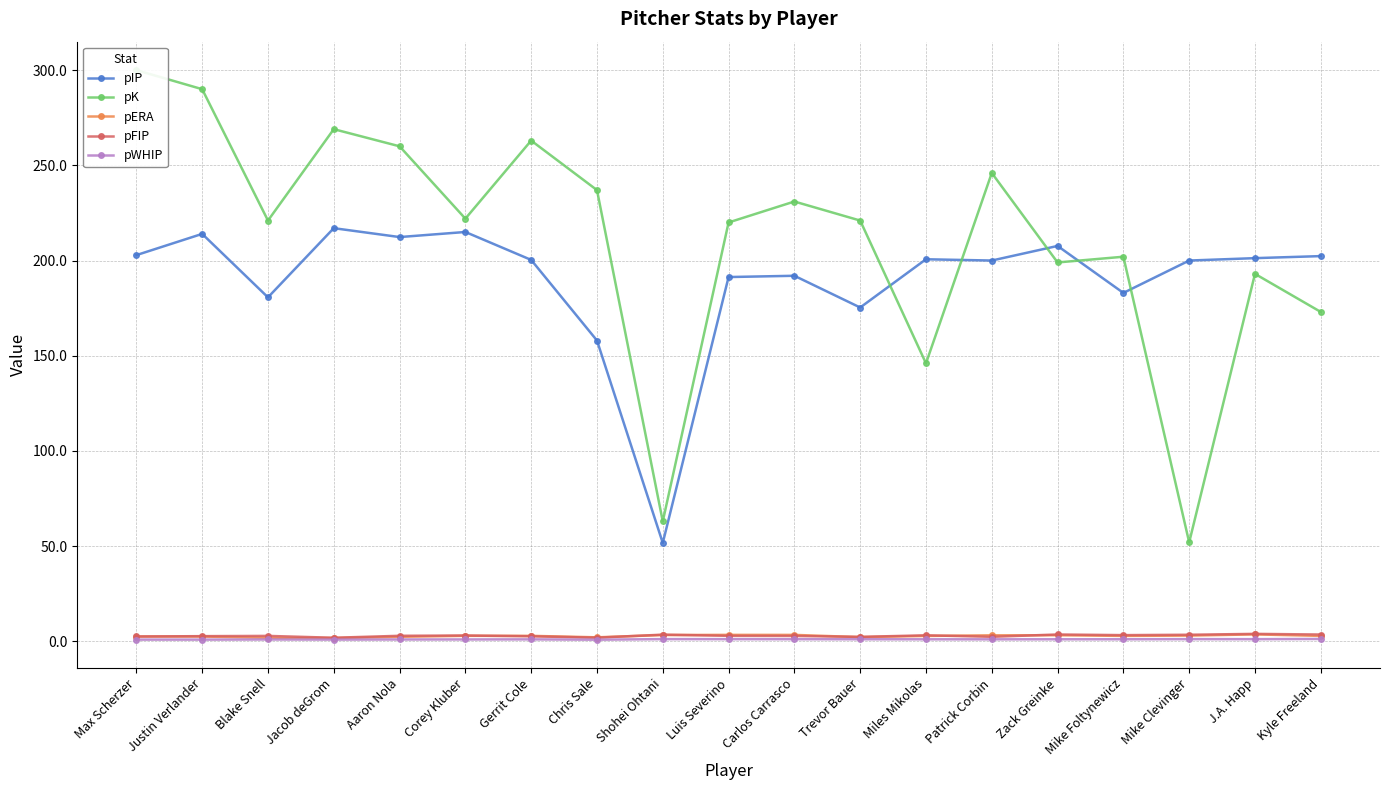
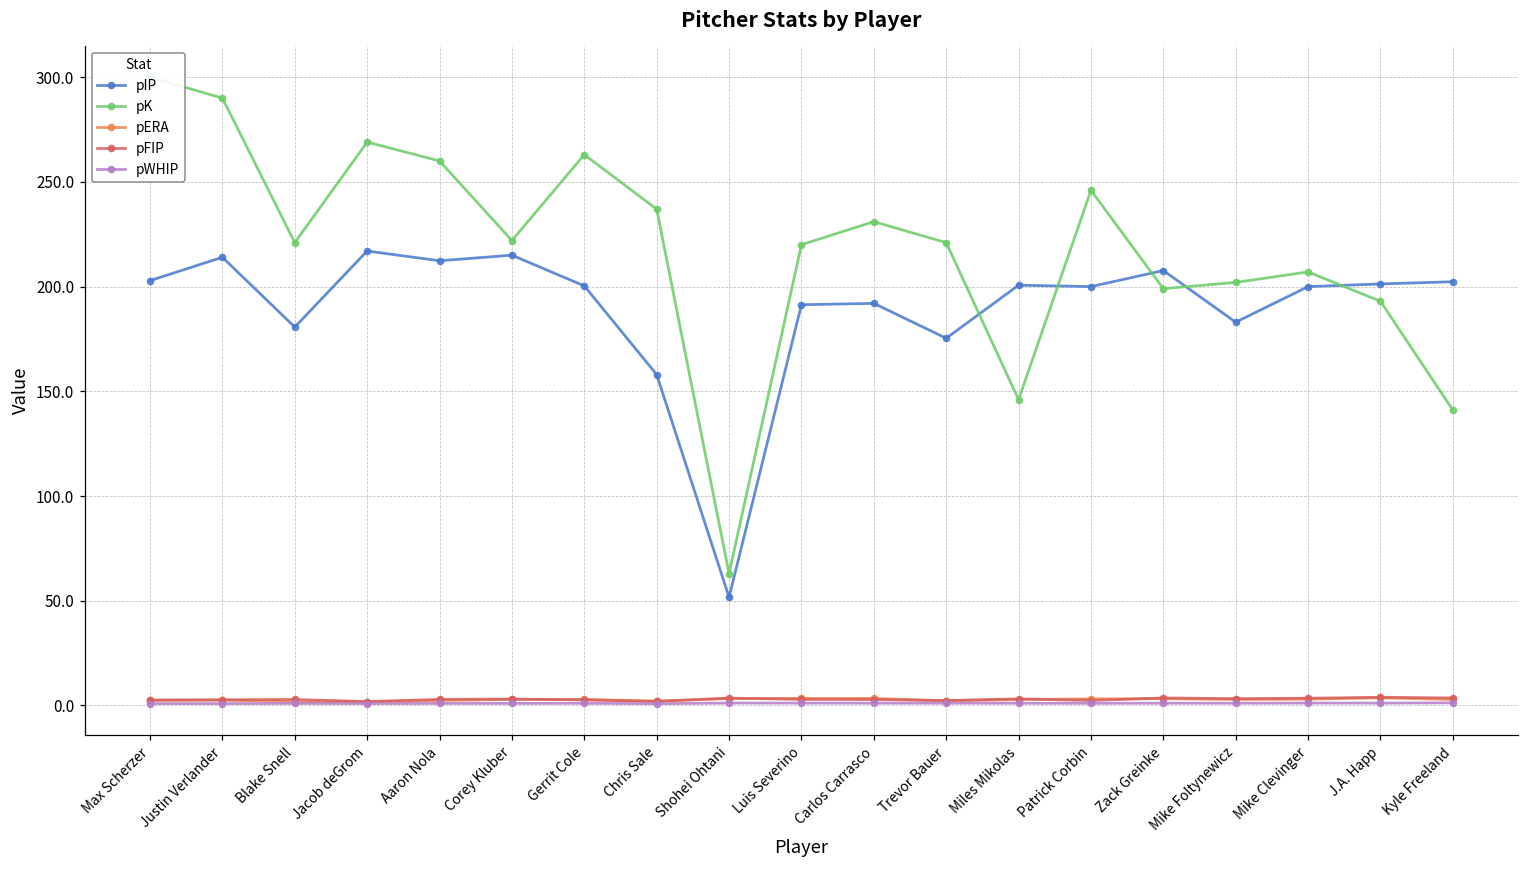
  {
    "pIP": {
      "Max Scherzer": 203,
      "Justin Verlander": 214,
      "Blake Snell": 181,
      "Jacob deGrom": 217,
      "Aaron Nola": 212,
      "Corey Kluber": 215,
      "Gerrit Cole": 200,
      "Chris Sale": 158,
      "Shohei Ohtani": 52,
      "Luis Severino": 191,
      "Carlos Carrasco": 192,
      "Trevor Bauer": 175,
      "Miles Mikolas": 201,
      "Patrick Corbin": 200,
      "Zack Greinke": 208,
      "Mike Foltynewicz": 183,
      "Mike Clevinger": 200,
      "J.A. Happ": 201,
      "Kyle Freeland": 202
    },
    "pK": {
      "Justin Verlander": 290,
      "Blake Snell": 221,
      "Jacob deGrom": 269,
      "Aaron Nola": 260,
      "Corey Kluber": 222,
      "Gerrit Cole": 263,
      "Chris Sale": 237,
      "Shohei Ohtani": 63,
      "Luis Severino": 220,
      "Carlos Carrasco": 231,
      "Trevor Bauer": 221,
      "Miles Mikolas": 146,
      "Patrick Corbin": 246,
      "Zack Greinke": 199,
      "Mike Foltynewicz": 202,
-     "Mike Clevinger": 52,
+     "Mike Clevinger": 207,
      "J.A. Happ": 193,
-     "Kyle Freeland": 173
+     "Kyle Freeland": 141
    },
    "pWHIP": {
      "Max Scherzer": 1,
      "Justin Verlander": 1,
      "Aaron Nola": 1,
      "Corey Kluber": 1,
      "Gerrit Cole": 1,
      "Shohei Ohtani": 1,
      "Luis Severino": 1,
      "Carlos Carrasco": 1,
      "Miles Mikolas": 1,
      "Zack Greinke": 1,
      "Mike Foltynewicz": 1,
      "Mike Clevinger": 1,
      "J.A. Happ": 1,
      "Kyle Freeland": 1
    }
  }
